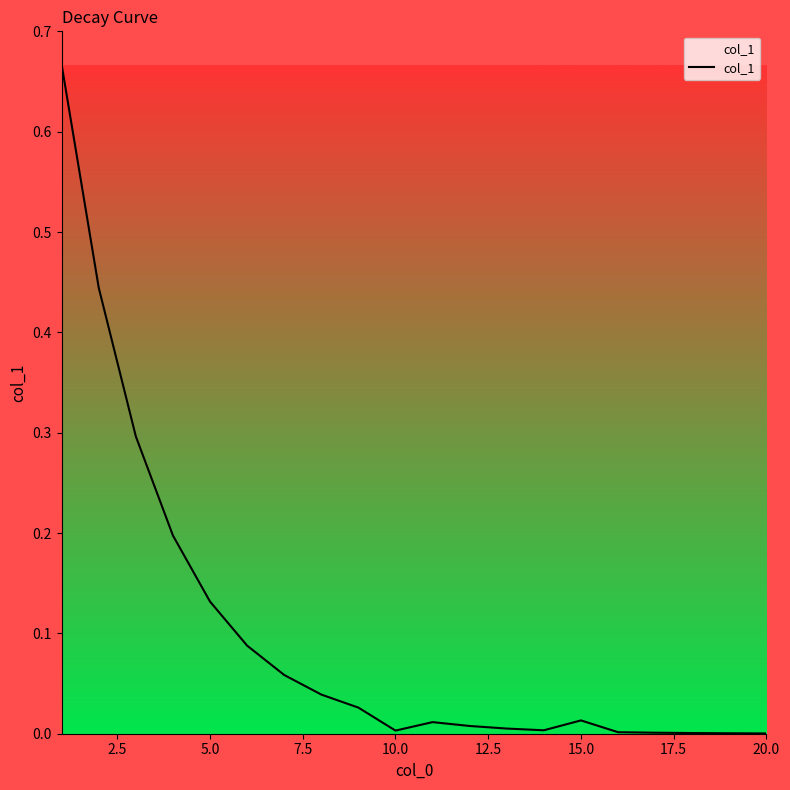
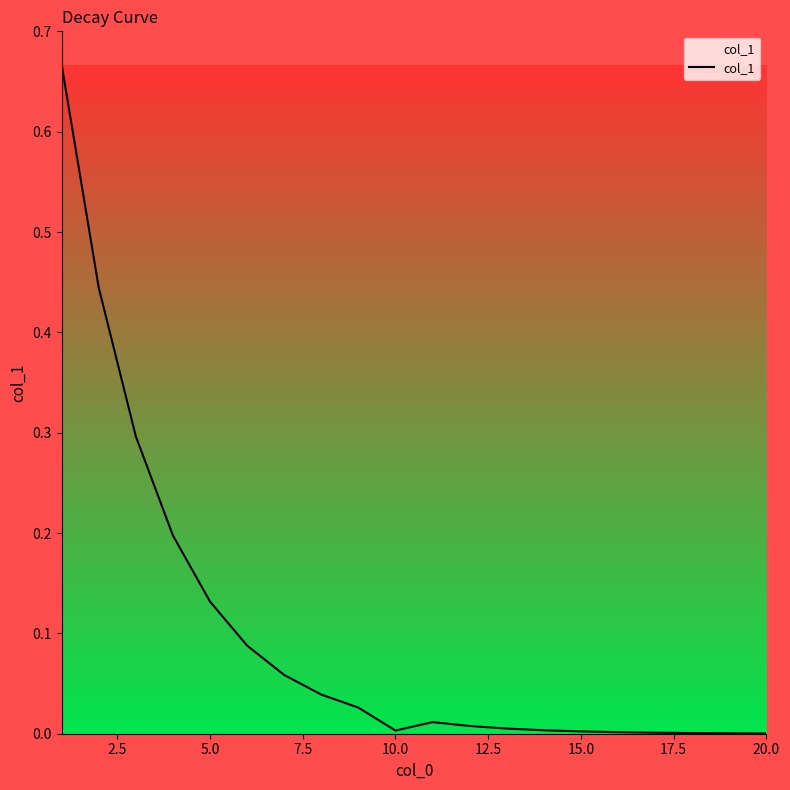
  {
    "5.0": 0.132,
    "10.0": 0.003,
-   "15.0": 0.013,
+   "15.0": 0.002,
    "20.0": 0.000
  }
